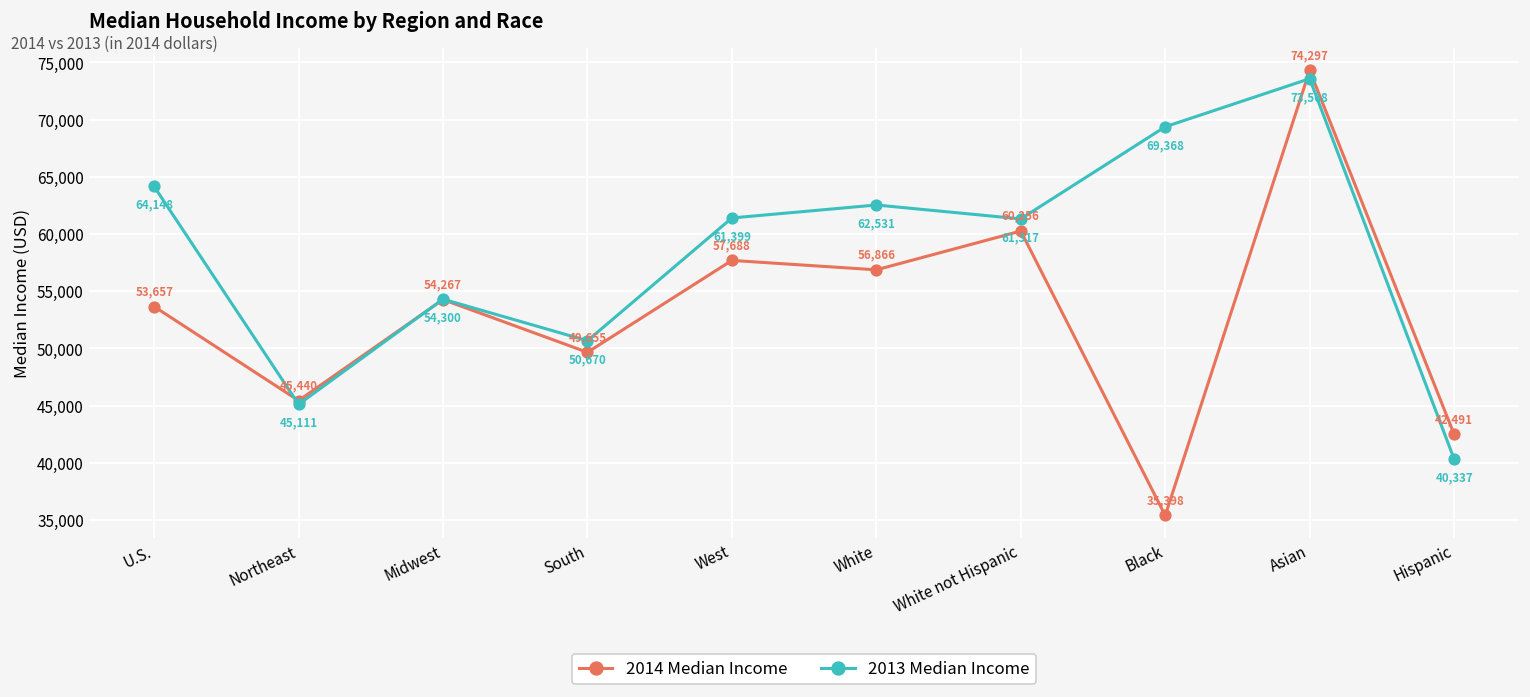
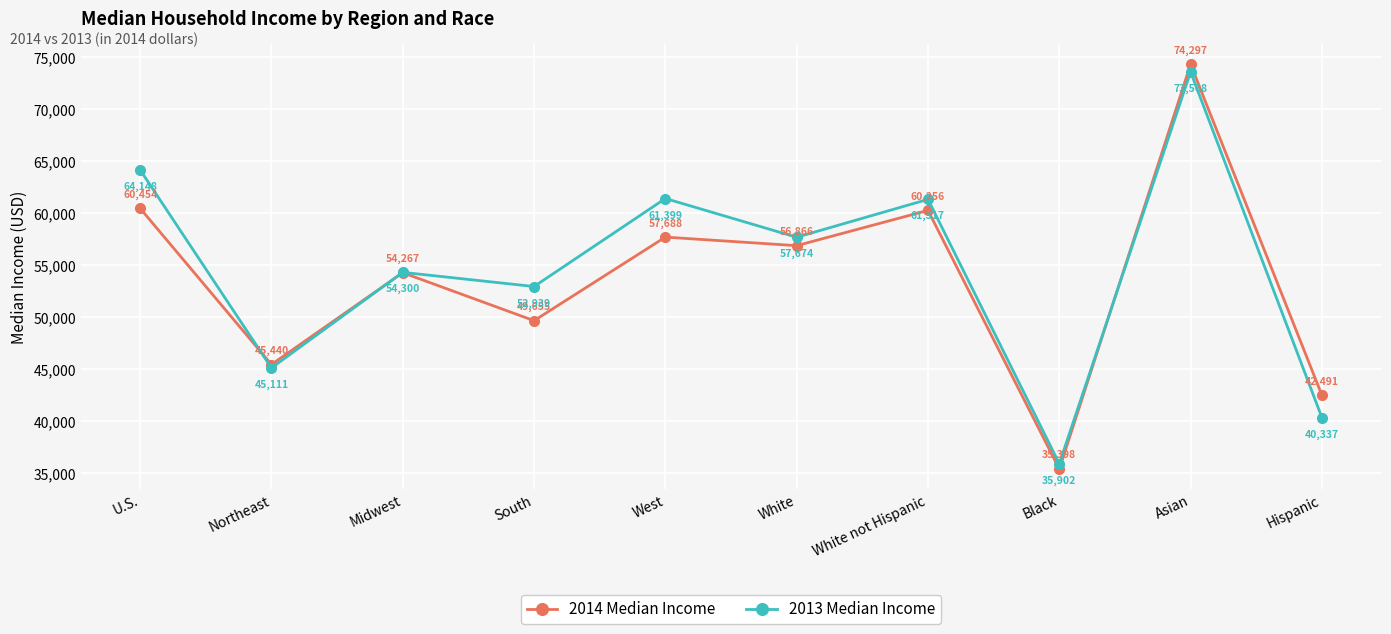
  {
    "2014 Median Income": {
-     "U.S.": "53,657",
+     "U.S.": "60,454",
      "Northeast": "45,440",
      "Black": "35,398",
      "Asian": "74,297",
      "Hispanic": "42,491"
    },
    "2013 Median Income": {
      "Northeast": "45,111",
-     "South": "50,670",
-     "White": "62,531",
-     "Black": "69,368",
+     "South": "52,939",
+     "White": "57,674",
+     "Black": "35,902",
      "Asian": "73,568",
      "Hispanic": "40,337"
    }
  }
